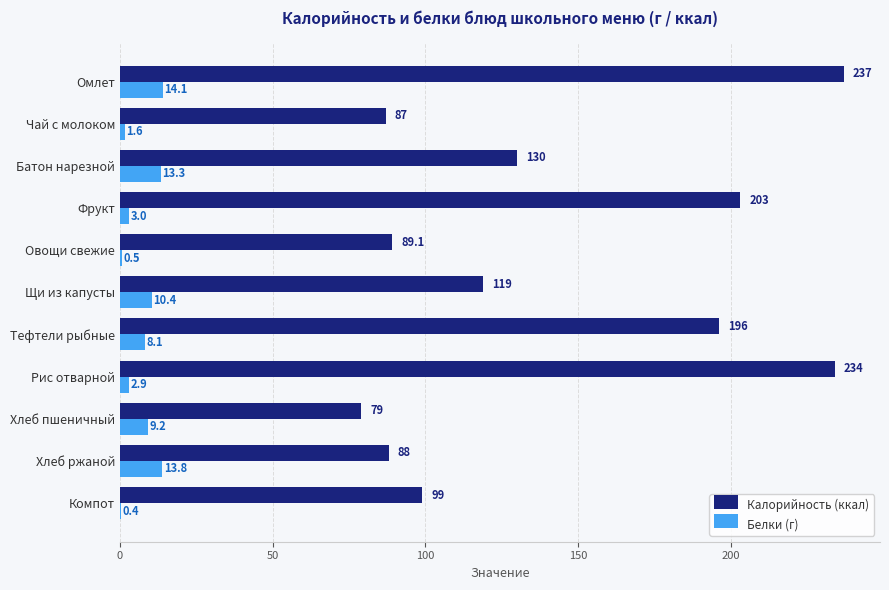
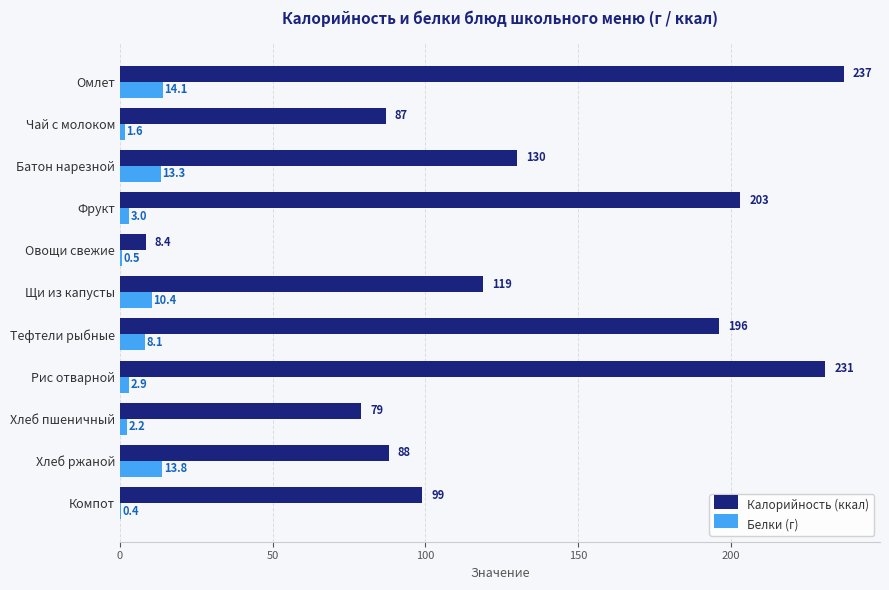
  {
    "Калорийность (ккал)": {
      "Омлет": 237,
      "Чай с молоком": 87,
      "Батон нарезной": 130,
      "Фрукт": 203,
-     "Овощи свежие": 89.1,
+     "Овощи свежие": 8.4,
      "Щи из капусты": 119,
      "Тефтели рыбные": 196,
-     "Рис отварной": 234,
+     "Рис отварной": 231,
      "Хлеб пшеничный": 79,
      "Хлеб ржаной": 88,
      "Компот": 99
    },
    "Белки (г)": {
      "Омлет": 14.1,
      "Чай с молоком": 1.6,
      "Батон нарезной": 13.3,
      "Фрукт": 3.0,
      "Овощи свежие": 0.5,
      "Щи из капусты": 10.4,
      "Тефтели рыбные": 8.1,
      "Рис отварной": 2.9,
-     "Хлеб пшеничный": 9.2,
+     "Хлеб пшеничный": 2.2,
      "Хлеб ржаной": 13.8,
      "Компот": 0.4
    }
  }
